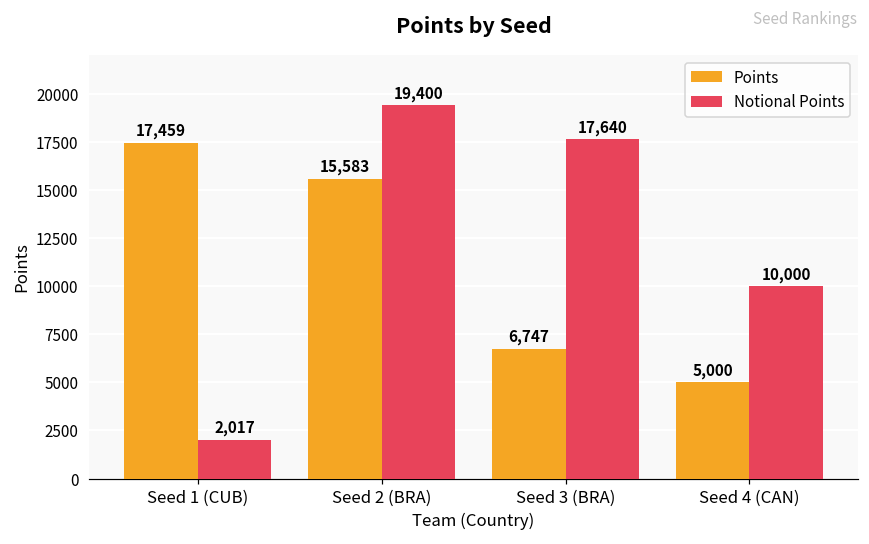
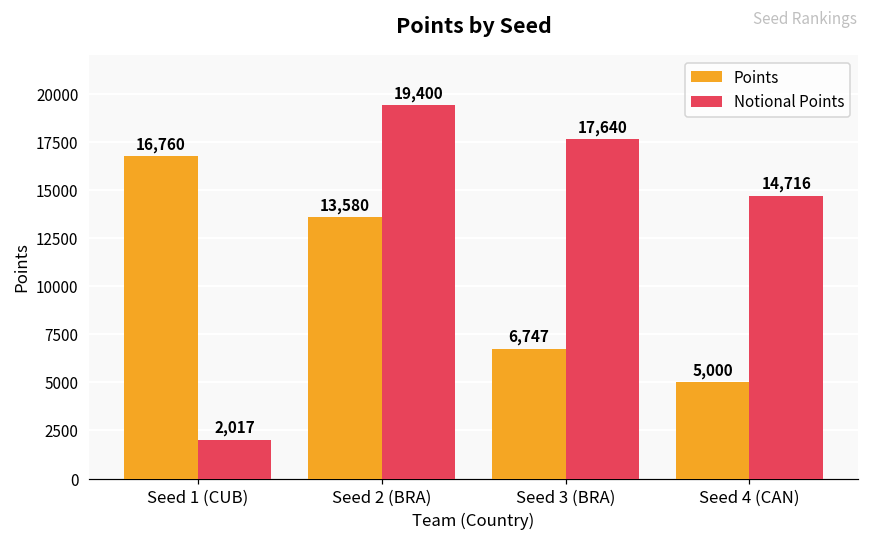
  {
    "Points": {
-     "Seed 1 (CUB)": "17,459",
-     "Seed 2 (BRA)": "15,583",
+     "Seed 1 (CUB)": "16,760",
+     "Seed 2 (BRA)": "13,580",
      "Seed 3 (BRA)": "6,747",
      "Seed 4 (CAN)": "5,000"
    },
    "Notional Points": {
      "Seed 1 (CUB)": "2,017",
      "Seed 2 (BRA)": "19,400",
      "Seed 3 (BRA)": "17,640",
-     "Seed 4 (CAN)": "10,000"
+     "Seed 4 (CAN)": "14,716"
    }
  }
